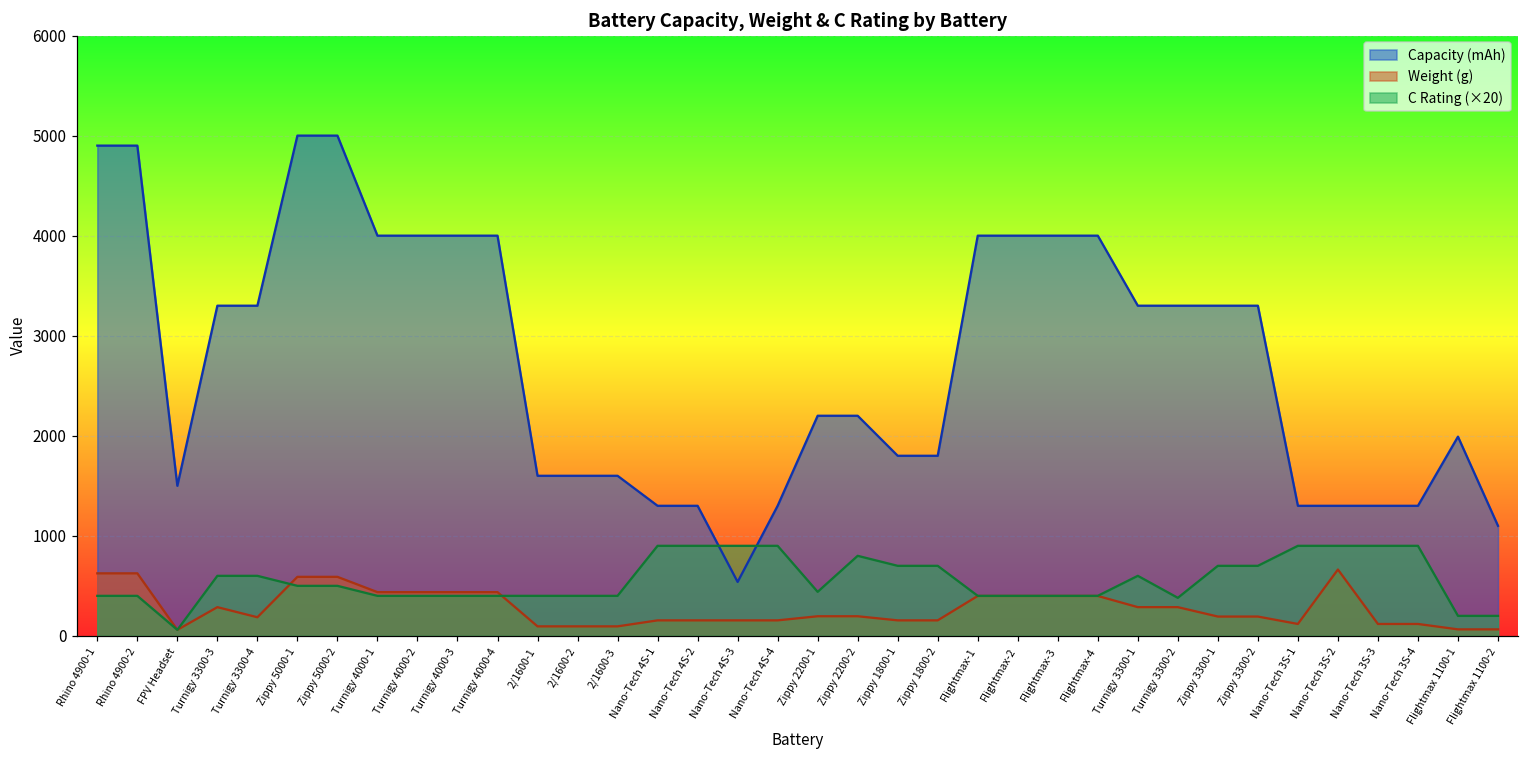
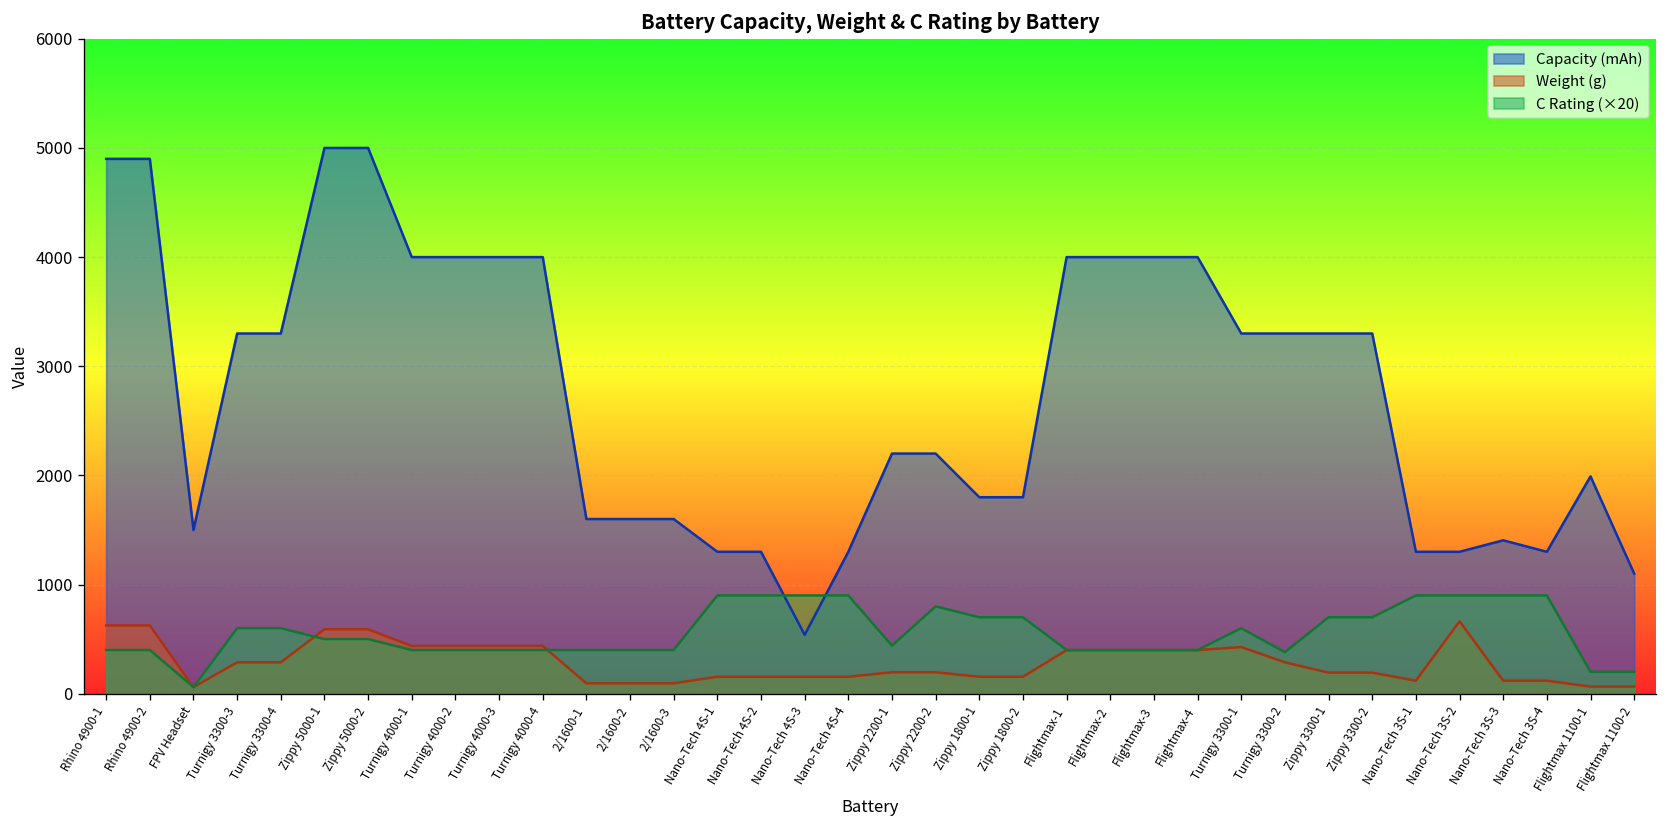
  {
    "Capacity (mAh)": {
      "Rhino 4900-1": 4900,
      "Rhino 4900-2": 4900,
      "FPV Headset": 1500,
      "Turnigy 3300-3": 3300,
      "Turnigy 3300-4": 3300,
      "Zippy 5000-1": 5000,
      "Zippy 5000-2": 5000,
      "Turnigy 4000-1": 4000,
      "Turnigy 4000-2": 4000,
      "Turnigy 4000-3": 4000,
      "Turnigy 4000-4": 4000,
      "2/1600-1": 1600,
      "2/1600-2": 1600,
      "2/1600-3": 1600,
      "Nano-Tech 4S-1": 1300,
      "Nano-Tech 4S-2": 1300,
      "Nano-Tech 4S-3": 500,
      "Nano-Tech 4S-4": 1300,
      "Zippy 2200-1": 2200,
      "Zippy 2200-2": 2200,
      "Zippy 1800-1": 1800,
      "Zippy 1800-2": 1800,
      "Flightmax-1": 4000,
      "Flightmax-2": 4000,
      "Flightmax-3": 4000,
      "Flightmax-4": 4000,
      "Turnigy 3300-1": 3300,
      "Turnigy 3300-2": 3300,
      "Zippy 3300-1": 3300,
      "Zippy 3300-2": 3300,
      "Nano-Tech 3S-1": 1300,
      "Nano-Tech 3S-2": 1300,
-     "Nano-Tech 3S-3": 1300,
+     "Nano-Tech 3S-3": 1400,
      "Nano-Tech 3S-4": 1300,
      "Flightmax 1100-1": 2000,
      "Flightmax 1100-2": 1100
    },
    "Weight (g)": {
      "Rhino 4900-1": 600,
      "Rhino 4900-2": 600,
      "Turnigy 3300-3": 300,
-     "Turnigy 3300-4": 200,
+     "Turnigy 3300-4": 300,
      "Zippy 5000-1": 600,
      "Zippy 5000-2": 600,
      "Turnigy 4000-1": 400,
      "Turnigy 4000-2": 400,
      "Turnigy 4000-3": 400,
      "Turnigy 4000-4": 400,
      "2/1600-1": 100,
      "2/1600-2": 100,
      "2/1600-3": 100,
      "Nano-Tech 4S-1": 200,
      "Nano-Tech 4S-2": 200,
      "Nano-Tech 4S-3": 200,
      "Nano-Tech 4S-4": 200,
      "Zippy 2200-1": 200,
      "Zippy 2200-2": 200,
      "Zippy 1800-1": 200,
      "Zippy 1800-2": 200,
-     "Turnigy 3300-1": 300,
+     "Turnigy 3300-1": 400,
      "Turnigy 3300-2": 300,
      "Zippy 3300-1": 200,
      "Zippy 3300-2": 200,
      "Nano-Tech 3S-1": 100,
      "Nano-Tech 3S-2": 700,
      "Nano-Tech 3S-3": 100,
      "Nano-Tech 3S-4": 100,
      "Flightmax 1100-1": 100,
      "Flightmax 1100-2": 100
    },
    "C Rating (×20)": {
      "Rhino 4900-1": 400,
      "Rhino 4900-2": 400,
      "Turnigy 3300-3": 600,
      "Turnigy 3300-4": 600,
      "Zippy 5000-1": 500,
      "Zippy 5000-2": 500,
      "Turnigy 4000-1": 400,
      "Turnigy 4000-2": 400,
      "Turnigy 4000-3": 400,
      "Turnigy 4000-4": 400,
      "2/1600-1": 400,
      "2/1600-2": 400,
      "2/1600-3": 400,
      "Nano-Tech 4S-1": 900,
      "Nano-Tech 4S-2": 900,
      "Nano-Tech 4S-3": 900,
      "Nano-Tech 4S-4": 900,
      "Zippy 2200-1": 400,
      "Zippy 2200-2": 800,
      "Zippy 1800-1": 700,
      "Zippy 1800-2": 700,
      "Turnigy 3300-1": 600,
      "Turnigy 3300-2": 400,
      "Zippy 3300-1": 700,
      "Zippy 3300-2": 700,
      "Nano-Tech 3S-1": 900,
      "Nano-Tech 3S-2": 900,
      "Nano-Tech 3S-3": 900,
      "Nano-Tech 3S-4": 900,
      "Flightmax 1100-1": 200,
      "Flightmax 1100-2": 200
    }
  }
